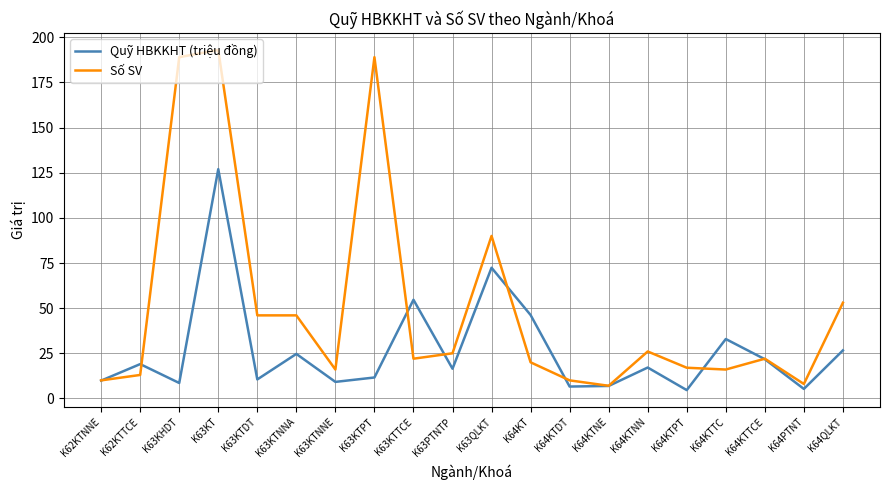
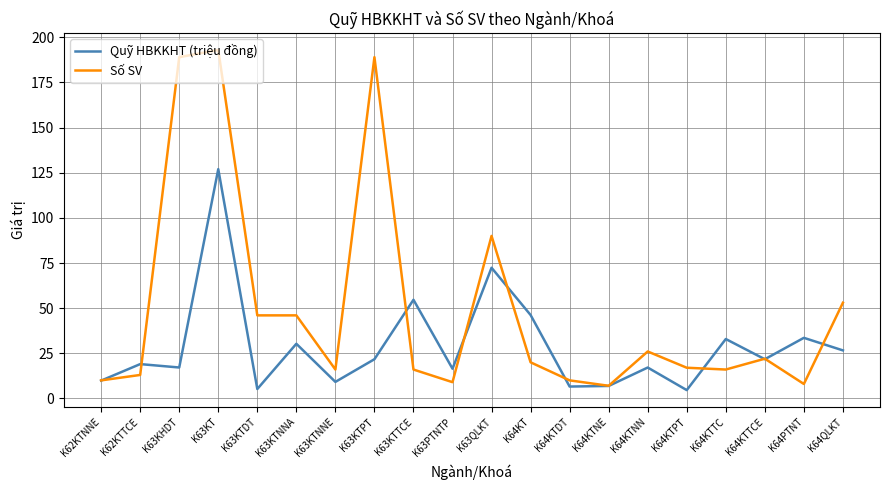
  {
    "Quỹ HBKKHT (triệu đồng)": {
      "K62KTTCE": 19,
-     "K63KHDT": 9,
+     "K63KHDT": 17,
      "K63KT": 127,
-     "K63KTDT": 11,
-     "K63KTNNA": 25,
+     "K63KTDT": 5,
+     "K63KTNNA": 30,
      "K63KTNNE": 9,
-     "K63KTPT": 12,
+     "K63KTPT": 22,
      "K63KTTCE": 55,
      "K63PTNTP": 16,
      "K63QLKT": 72,
      "K64KT": 46,
      "K64KTDT": 7,
      "K64KTNN": 17,
      "K64KTPT": 5,
      "K64KTTC": 33,
-     "K64PTNT": 5,
+     "K64PTNT": 34,
      "K64QLKT": 27
    },
    "Số SV": {
      "K62KTTCE": 13,
      "K63KTDT": 46,
      "K63KTNNA": 46,
      "K63KTNNE": 16,
      "K63KTPT": 189,
-     "K63KTTCE": 22,
-     "K63PTNTP": 25,
+     "K63KTTCE": 16,
+     "K63PTNTP": 9,
      "K63QLKT": 90,
      "K64KT": 20,
      "K64KTDT": 10,
      "K64KTNN": 26,
      "K64KTPT": 17,
      "K64KTTC": 16,
      "K64PTNT": 8,
      "K64QLKT": 53
    }
  }
